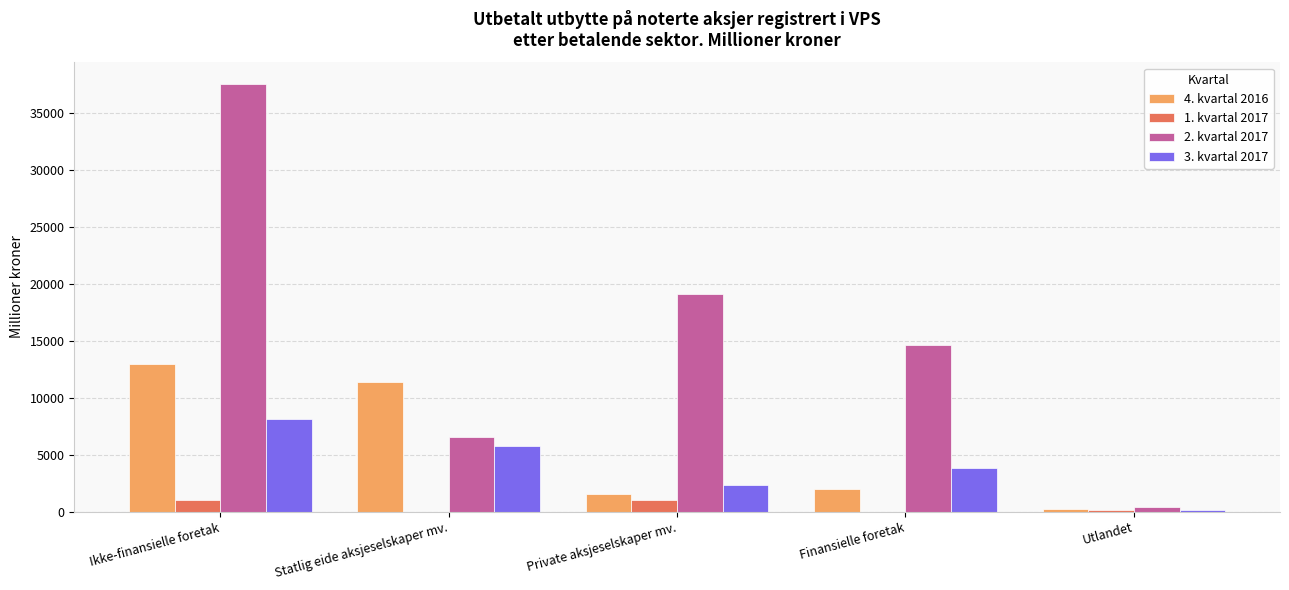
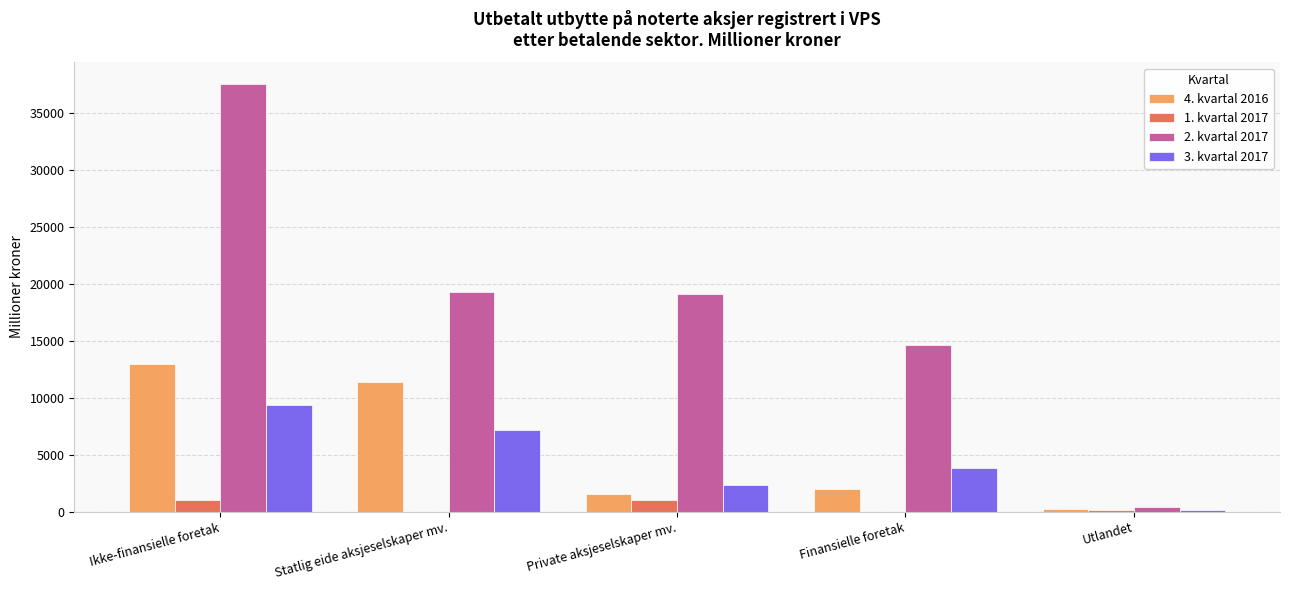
  {
    "2. kvartal 2017": {
      "Ikke-finansielle foretak": 37600,
-     "Statlig eide aksjeselskaper mv.": 6600,
+     "Statlig eide aksjeselskaper mv.": 19300,
      "Private aksjeselskaper mv.": 19100,
      "Finansielle foretak": 14700,
      "Utlandet": 400
    },
    "3. kvartal 2017": {
-     "Ikke-finansielle foretak": 8100,
-     "Statlig eide aksjeselskaper mv.": 5700,
+     "Ikke-finansielle foretak": 9300,
+     "Statlig eide aksjeselskaper mv.": 7100,
      "Private aksjeselskaper mv.": 2400,
      "Finansielle foretak": 3800
    }
  }
